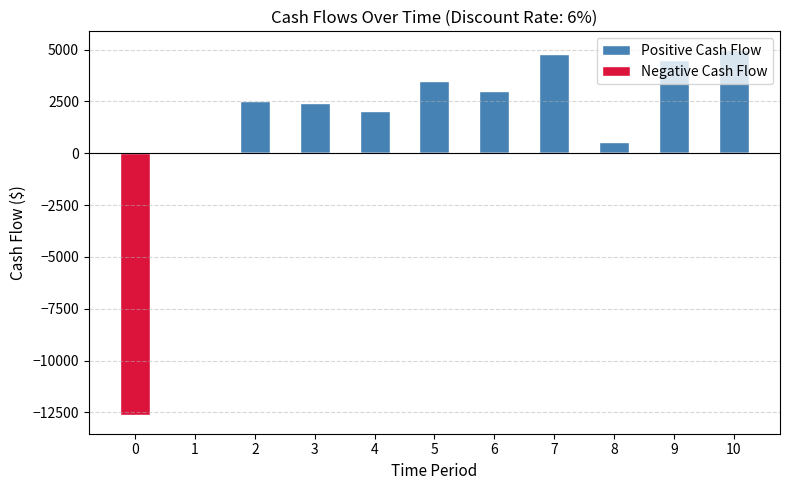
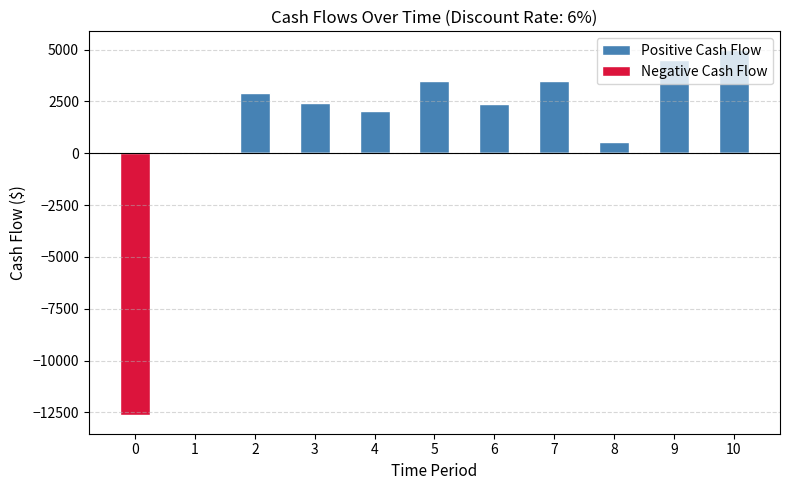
  {
    "Positive Cash Flow": {
      "0": 0,
      "1": 0,
-     "2": 2500,
+     "2": 2900,
      "3": 2400,
      "4": 2000,
      "5": 3500,
-     "6": 3000,
-     "7": 4800,
+     "6": 2400,
+     "7": 3500,
      "8": 500
    },
    "Negative Cash Flow": {
      "0": -12700,
      "1": 0,
      "2": 0,
      "3": 0,
      "4": 0,
      "5": 0,
      "6": 0,
      "7": 0,
      "8": 0,
      "9": 0,
      "10": 0
    }
  }
